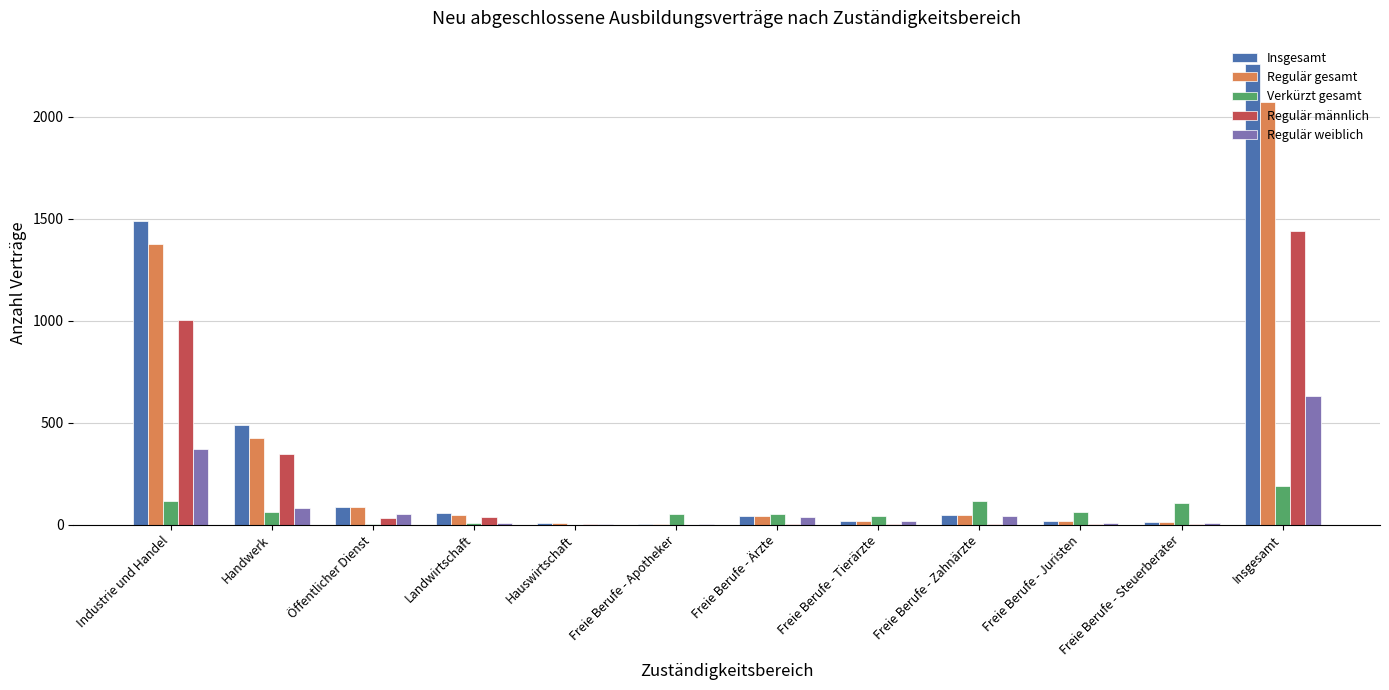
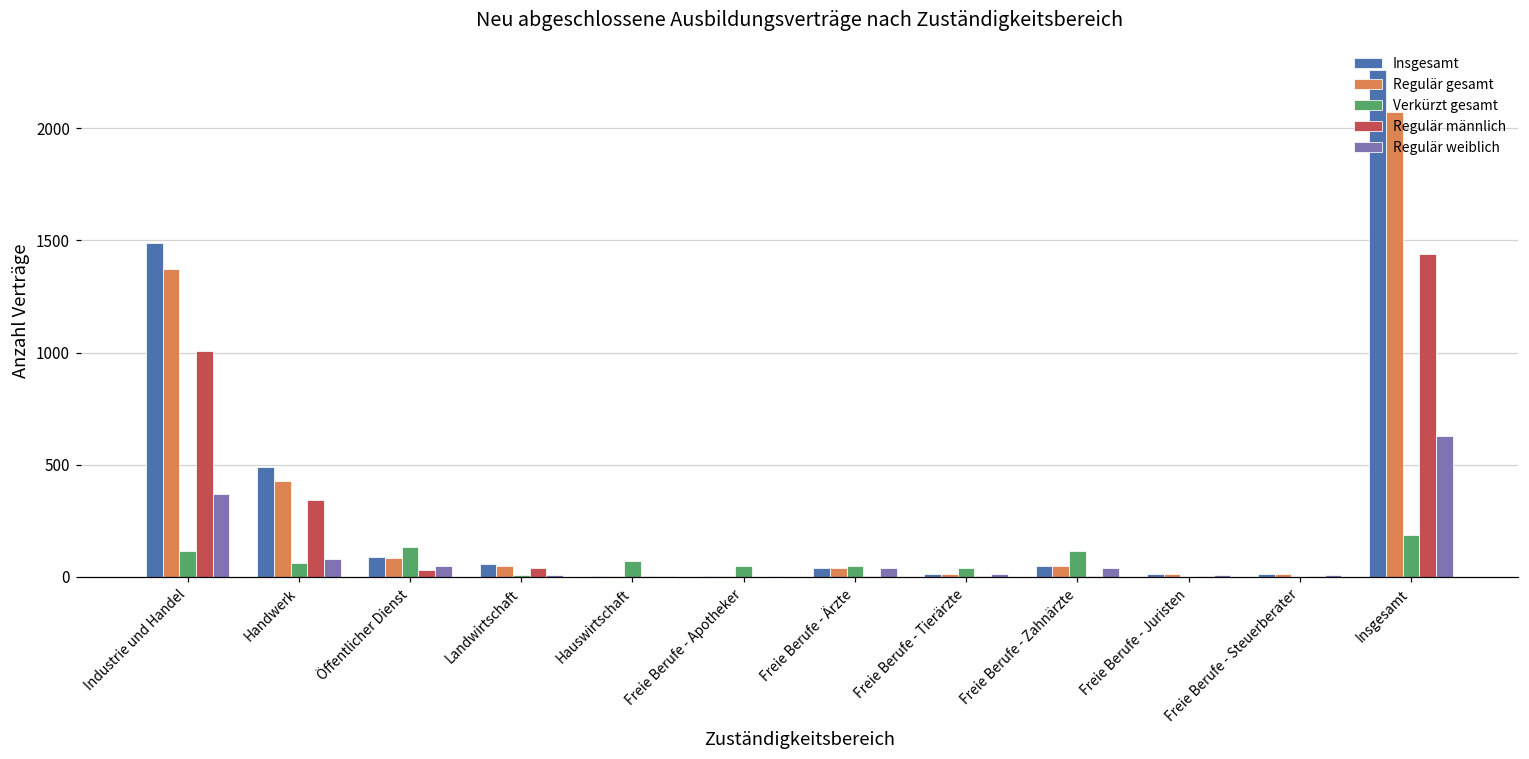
  {
    "Verkürzt gesamt": {
      "Industrie und Handel": 110,
      "Handwerk": 60,
-     "Öffentlicher Dienst": 0,
-     "Hauswirtschaft": 0,
+     "Öffentlicher Dienst": 130,
+     "Hauswirtschaft": 70,
      "Freie Berufe - Apotheker": 50,
      "Freie Berufe - Ärzte": 50,
      "Freie Berufe - Tierärzte": 40,
      "Freie Berufe - Zahnärzte": 120,
-     "Freie Berufe - Juristen": 60,
-     "Freie Berufe - Steuerberater": 110,
+     "Freie Berufe - Juristen": 0,
+     "Freie Berufe - Steuerberater": 0,
      "Insgesamt": 190
    }
  }
